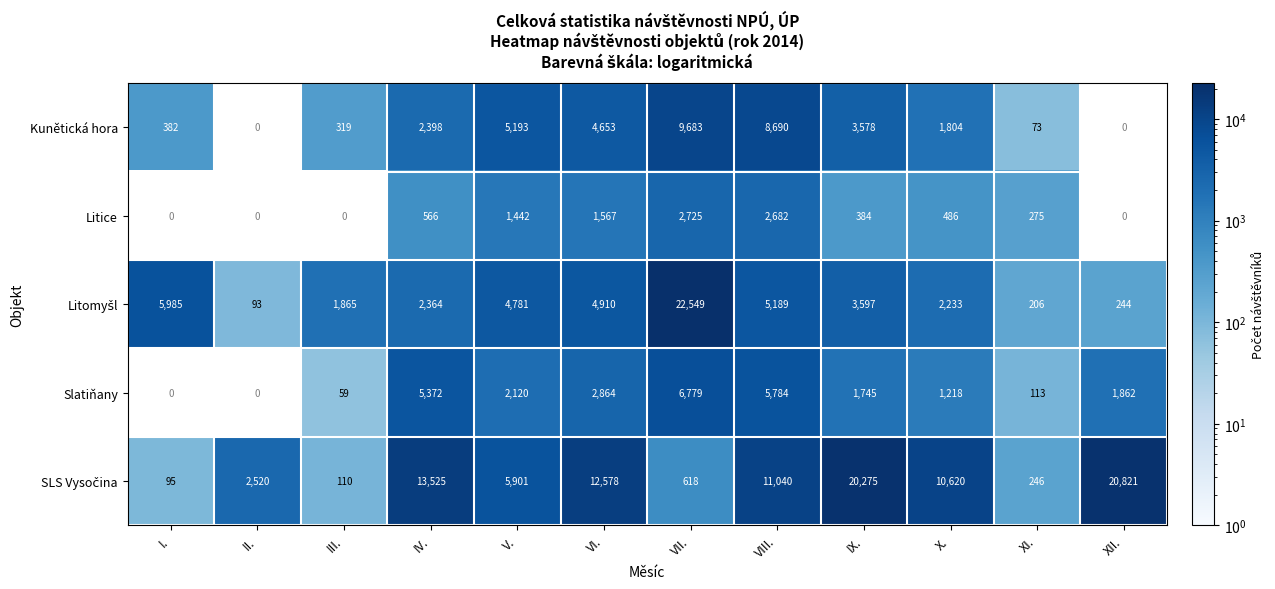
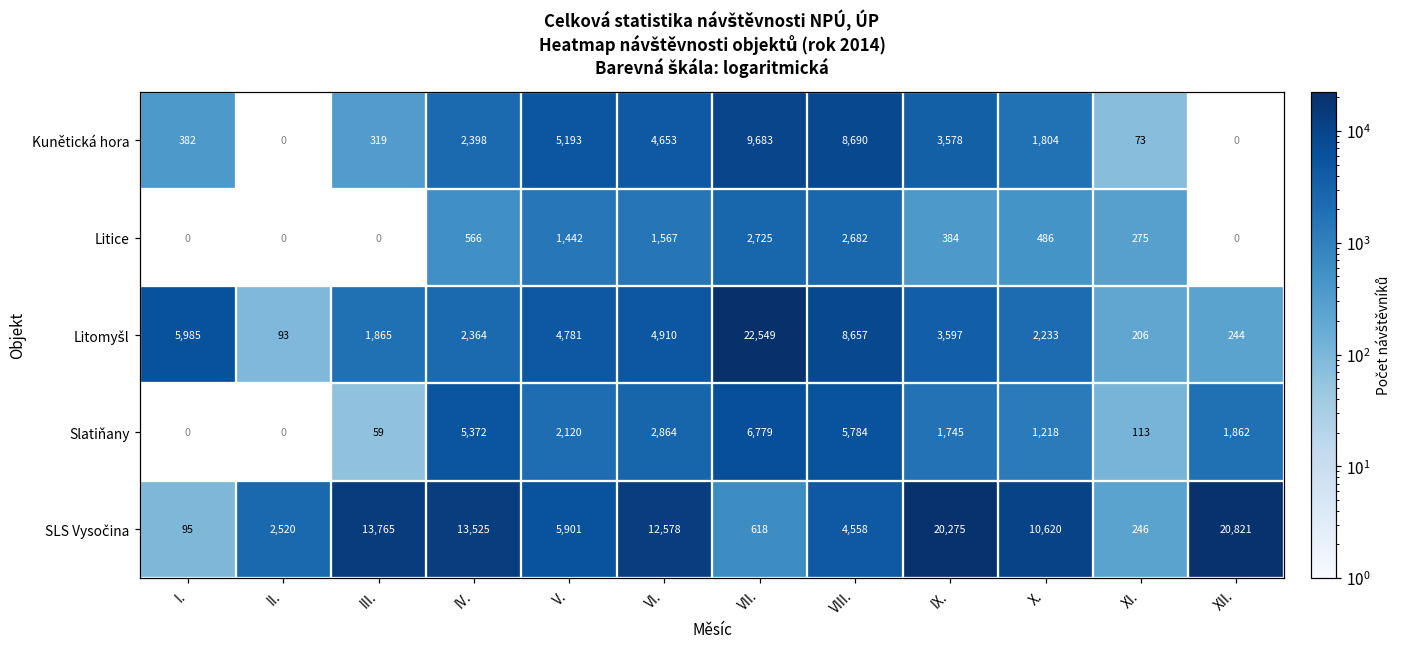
  {
    "Kunětická hora": {
      "I.": "382",
      "III.": "319",
      "IV.": "2,398",
      "V.": "5,193",
      "VI.": "4,653",
      "VII.": "9,683",
      "VIII.": "8,690",
      "IX.": "3,578",
      "X.": "1,804",
      "XI.": "73"
    },
    "Litice": {
      "IV.": "566",
      "V.": "1,442",
      "VI.": "1,567",
      "VII.": "2,725",
      "VIII.": "2,682",
      "IX.": "384",
      "X.": "486",
      "XI.": "275"
    },
    "Litomyšl": {
      "I.": "5,985",
      "II.": "93",
      "III.": "1,865",
      "IV.": "2,364",
      "V.": "4,781",
      "VI.": "4,910",
      "VII.": "22,549",
-     "VIII.": "5,189",
+     "VIII.": "8,657",
      "IX.": "3,597",
      "X.": "2,233",
      "XI.": "206",
      "XII.": "244"
    },
    "Slatiňany": {
      "III.": "59",
      "IV.": "5,372",
      "V.": "2,120",
      "VI.": "2,864",
      "VII.": "6,779",
      "VIII.": "5,784",
      "IX.": "1,745",
      "X.": "1,218",
      "XI.": "113",
      "XII.": "1,862"
    },
    "SLS Vysočina": {
      "I.": "95",
      "II.": "2,520",
-     "III.": "110",
+     "III.": "13,765",
      "IV.": "13,525",
      "V.": "5,901",
      "VI.": "12,578",
      "VII.": "618",
-     "VIII.": "11,040",
+     "VIII.": "4,558",
      "IX.": "20,275",
      "X.": "10,620",
      "XI.": "246",
      "XII.": "20,821"
    }
  }
